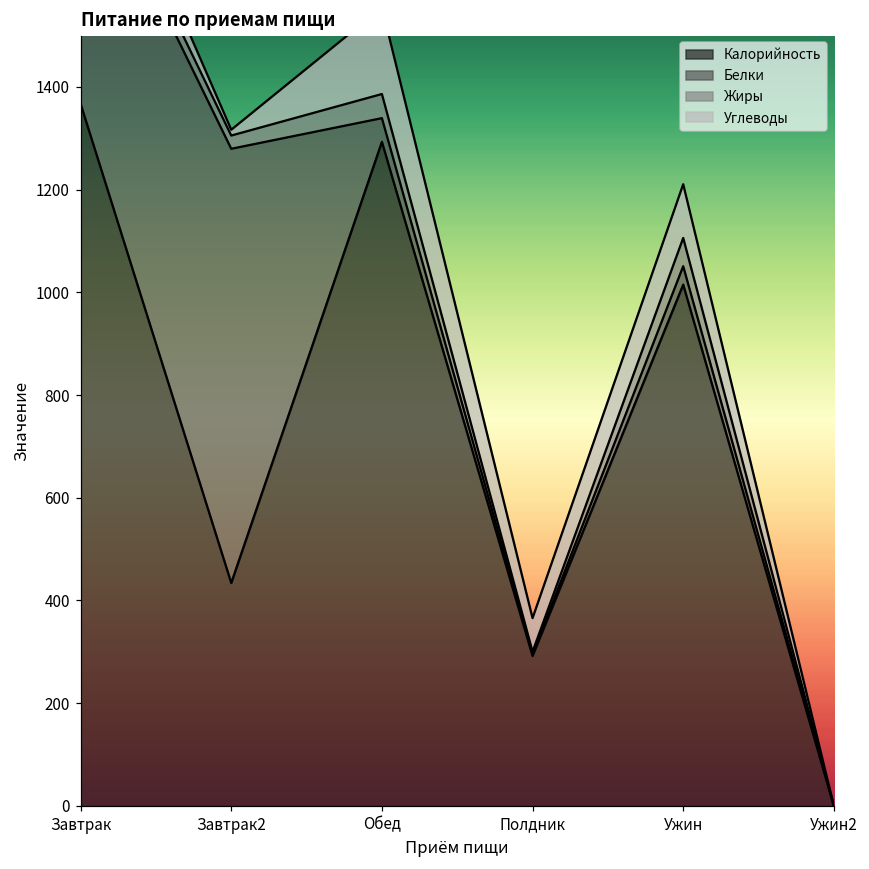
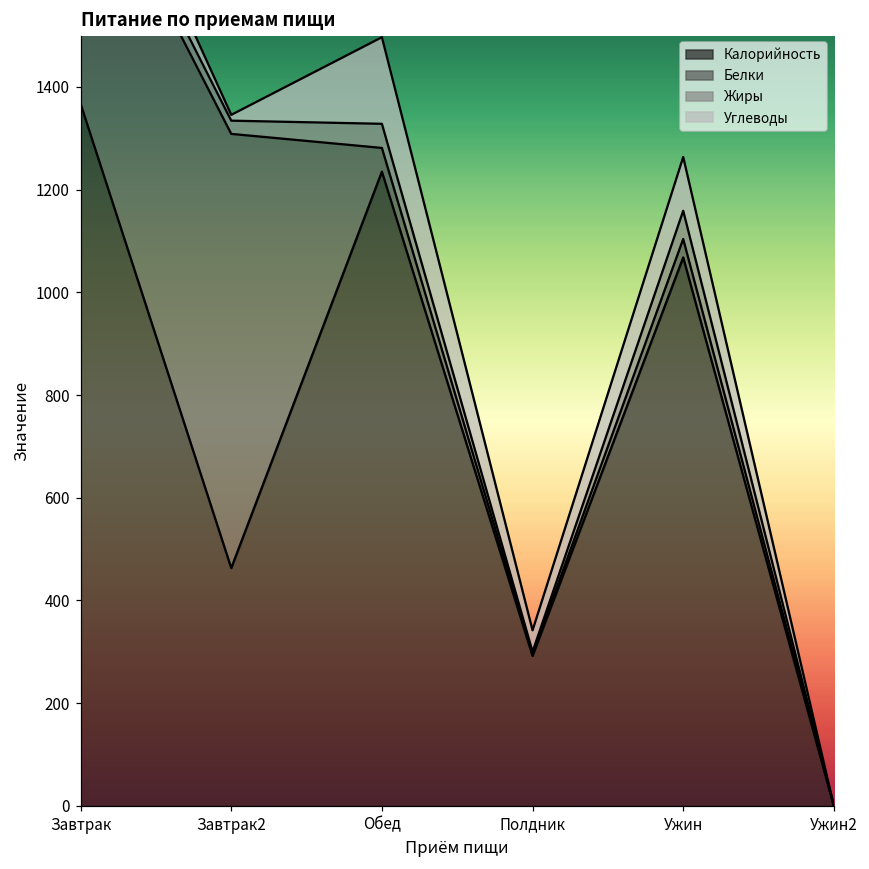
  {
    "Калорийность": {
      "Завтрак": 1370,
-     "Завтрак2": 430,
-     "Обед": 1290,
-     "Ужин": 1020
+     "Завтрак2": 460,
+     "Обед": 1240,
+     "Ужин": 1070
    },
    "Белки": {
      "Завтрак2": 850,
      "Обед": 50,
      "Ужин": 40
    },
    "Жиры": {
      "Завтрак2": 30,
      "Обед": 50,
      "Ужин": 60
    },
    "Углеводы": {
      "Завтрак2": 10,
-     "Полдник": 70,
+     "Полдник": 40,
      "Ужин": 100
    }
  }
